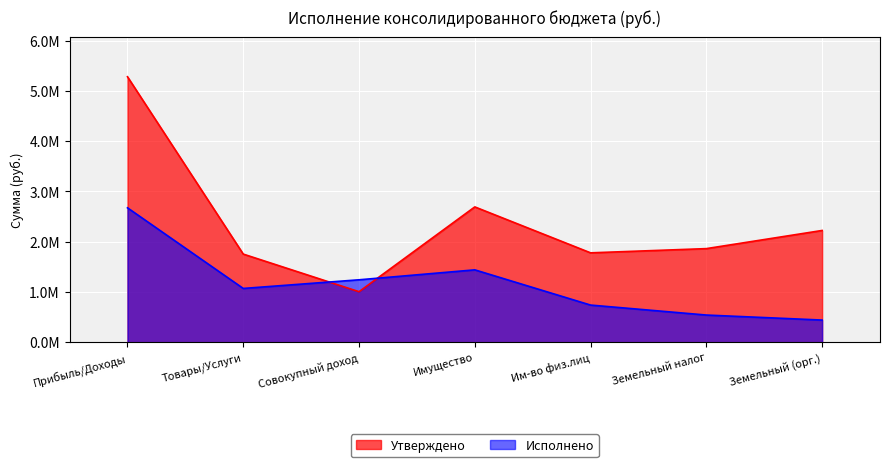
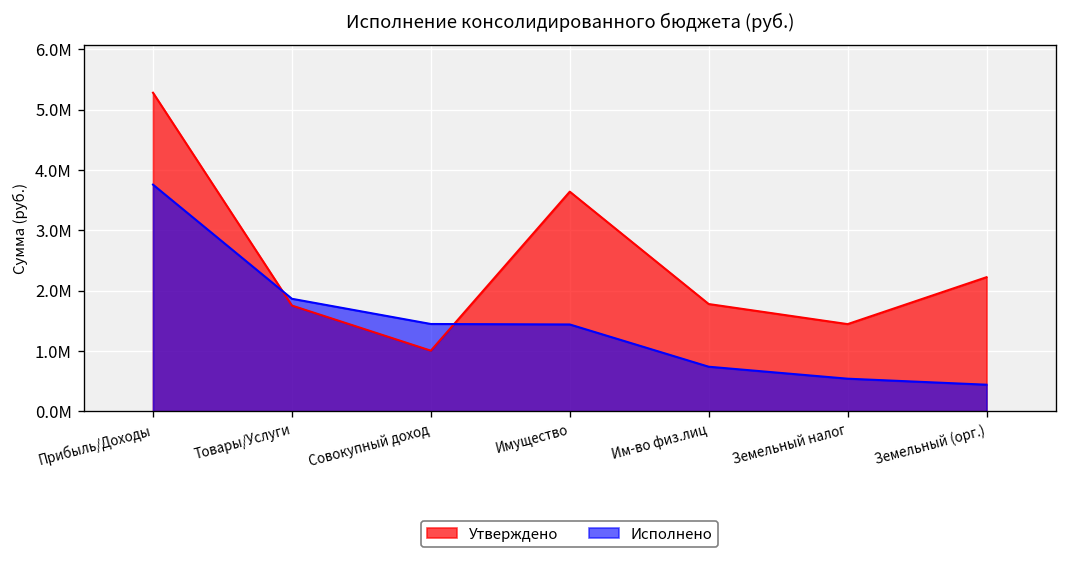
  {
    "Утверждено": {
      "Прибыль/Доходы": 5300000,
      "Товары/Услуги": 1800000,
      "Совокупный доход": 1000000,
-     "Имущество": 2700000,
+     "Имущество": 3600000,
      "Им-во физ.лиц": 1800000,
-     "Земельный налог": 1900000,
+     "Земельный налог": 1400000,
      "Земельный (орг.)": 2200000
    },
    "Исполнено": {
-     "Прибыль/Доходы": 2700000,
-     "Товары/Услуги": 1100000,
-     "Совокупный доход": 1200000,
+     "Прибыль/Доходы": 3800000,
+     "Товары/Услуги": 1900000,
+     "Совокупный доход": 1400000,
      "Имущество": 1400000,
      "Им-во физ.лиц": 700000,
      "Земельный налог": 500000,
      "Земельный (орг.)": 400000
    }
  }
